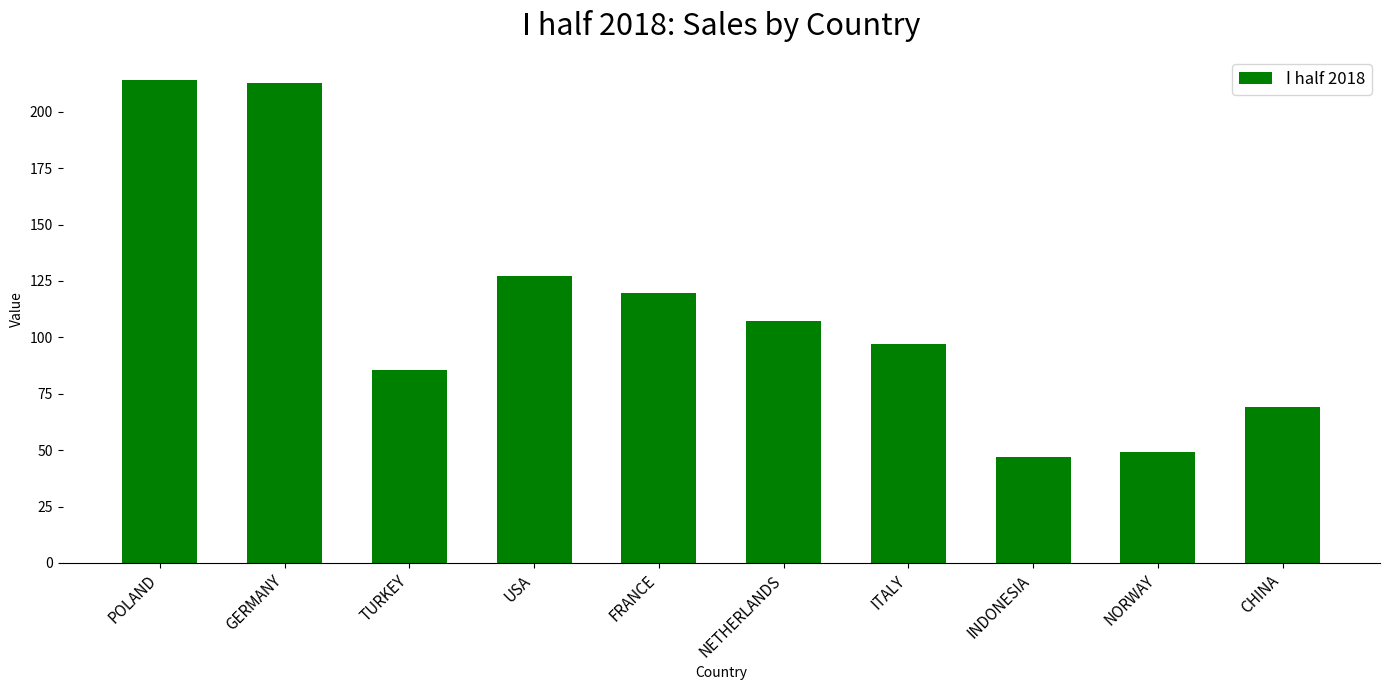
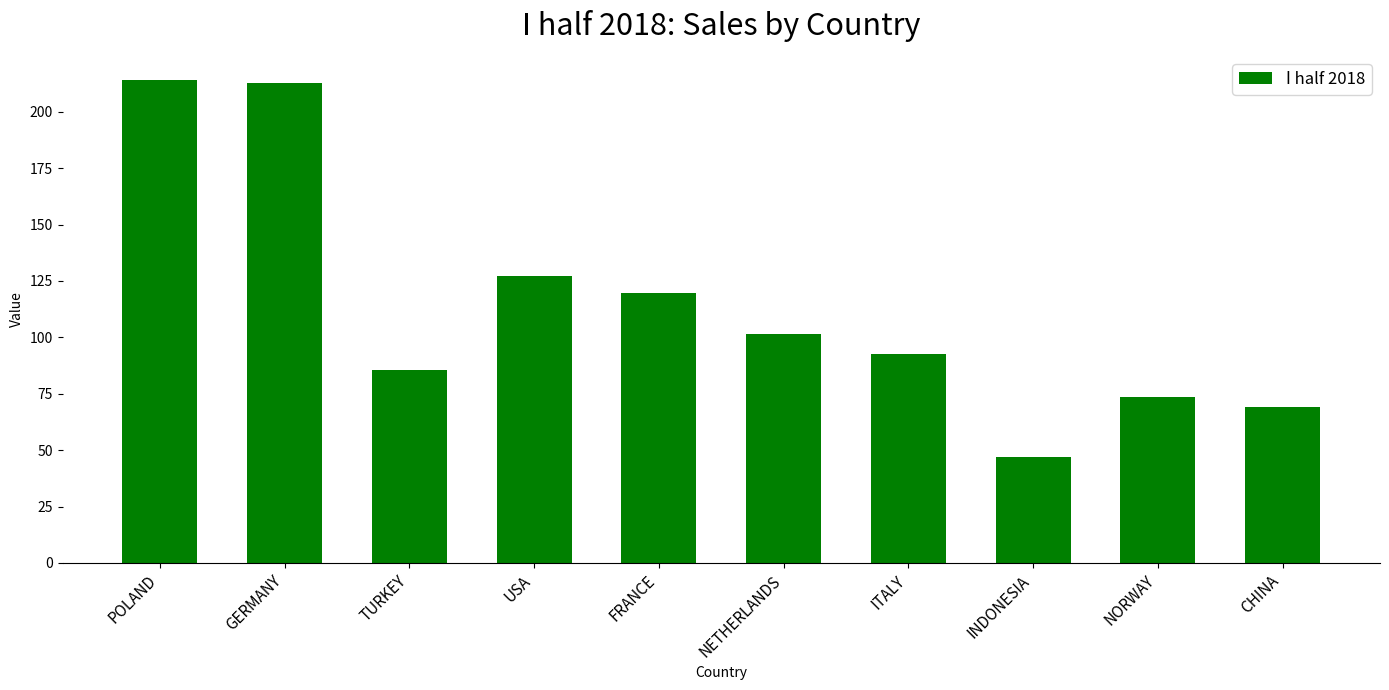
  {
    "POLAND": 214,
    "GERMANY": 213,
    "TURKEY": 86,
    "USA": 127,
    "FRANCE": 119,
-   "NETHERLANDS": 107,
-   "ITALY": 97,
+   "NETHERLANDS": 101,
+   "ITALY": 93,
    "INDONESIA": 47,
-   "NORWAY": 49,
+   "NORWAY": 73,
    "CHINA": 69
  }
